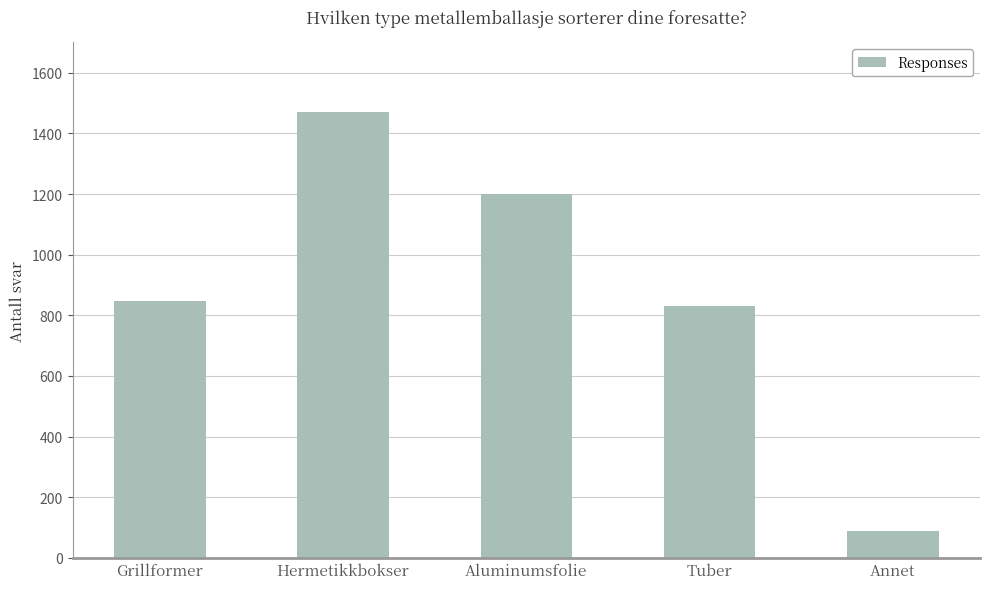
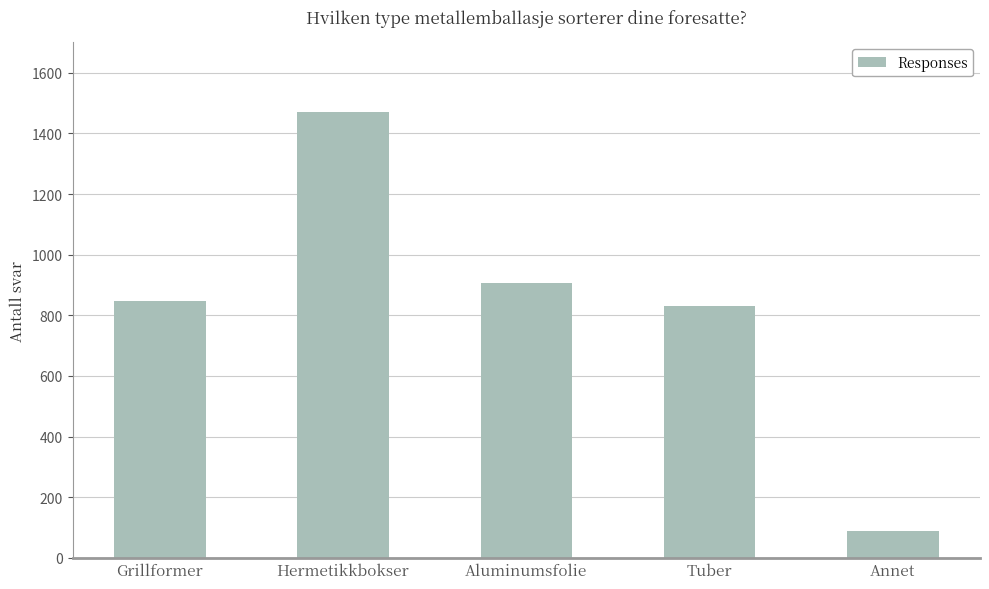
  {
    "Grillformer": 850,
    "Hermetikkbokser": 1470,
-   "Aluminumsfolie": 1200,
+   "Aluminumsfolie": 910,
    "Tuber": 830,
    "Annet": 90
  }
